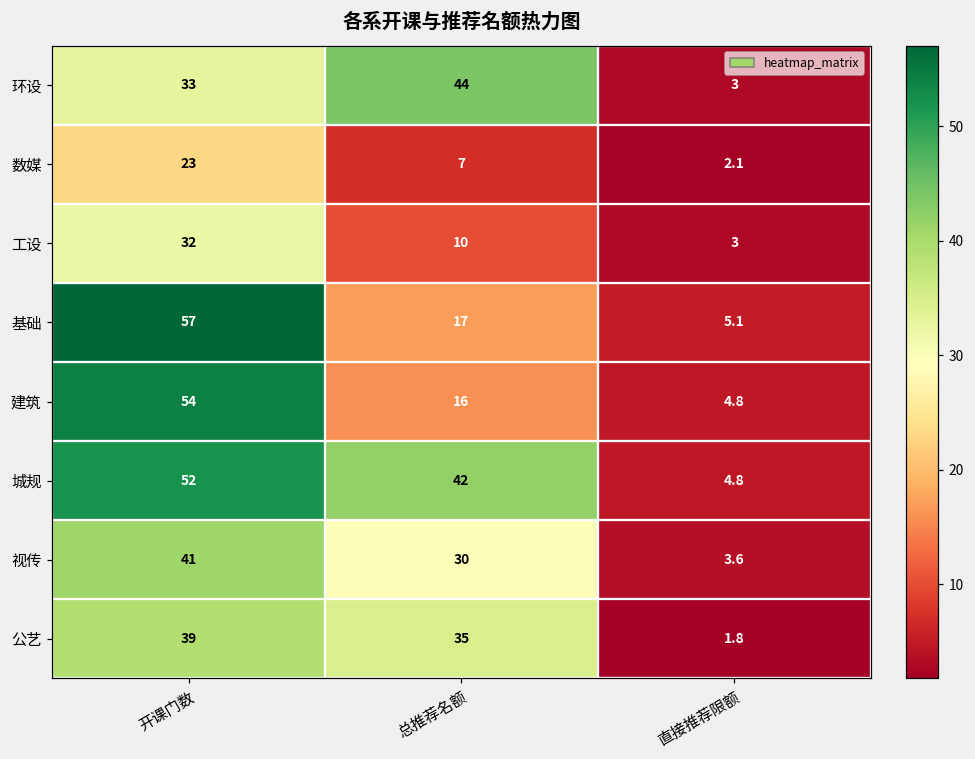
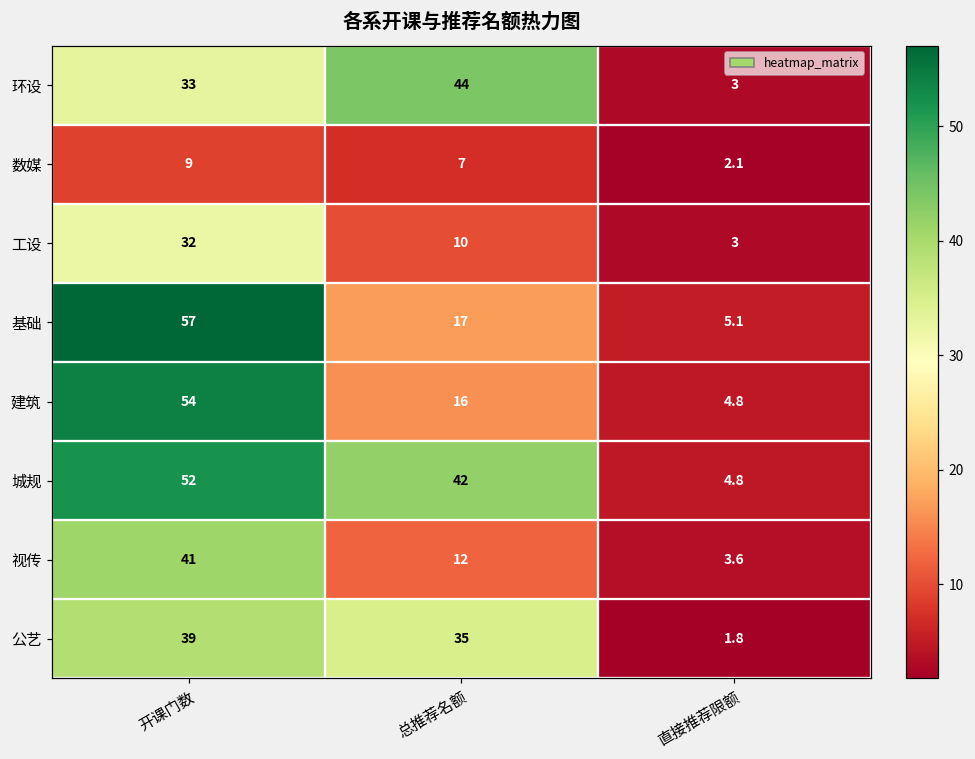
  {
    "环设": {
      "开课门数": 33,
      "总推荐名额": 44,
      "直接推荐限额": 3
    },
    "数媒": {
-     "开课门数": 23,
+     "开课门数": 9,
      "总推荐名额": 7,
      "直接推荐限额": 2.1
    },
    "工设": {
      "开课门数": 32,
      "总推荐名额": 10,
      "直接推荐限额": 3
    },
    "基础": {
      "开课门数": 57,
      "总推荐名额": 17,
      "直接推荐限额": 5.1
    },
    "建筑": {
      "开课门数": 54,
      "总推荐名额": 16,
      "直接推荐限额": 4.8
    },
    "城规": {
      "开课门数": 52,
      "总推荐名额": 42,
      "直接推荐限额": 4.8
    },
    "视传": {
      "开课门数": 41,
-     "总推荐名额": 30,
+     "总推荐名额": 12,
      "直接推荐限额": 3.6
    },
    "公艺": {
      "开课门数": 39,
      "总推荐名额": 35,
      "直接推荐限额": 1.8
    }
  }
